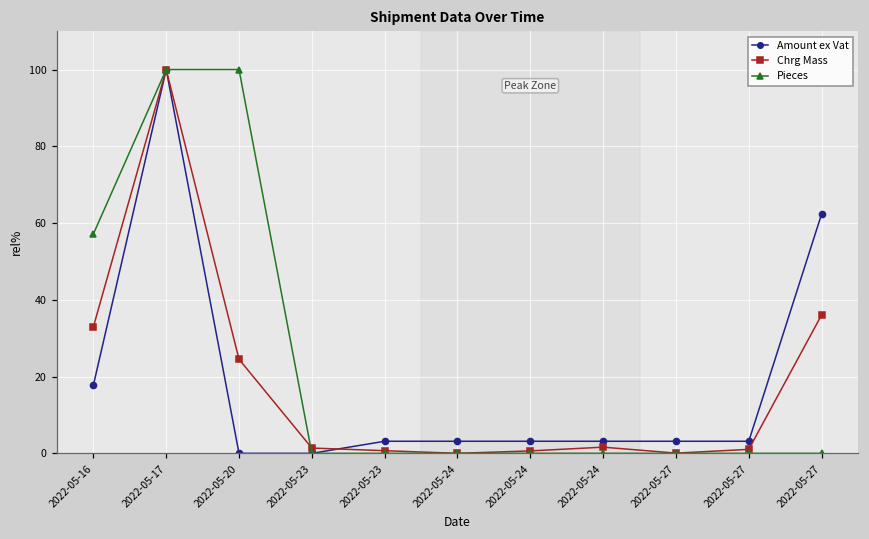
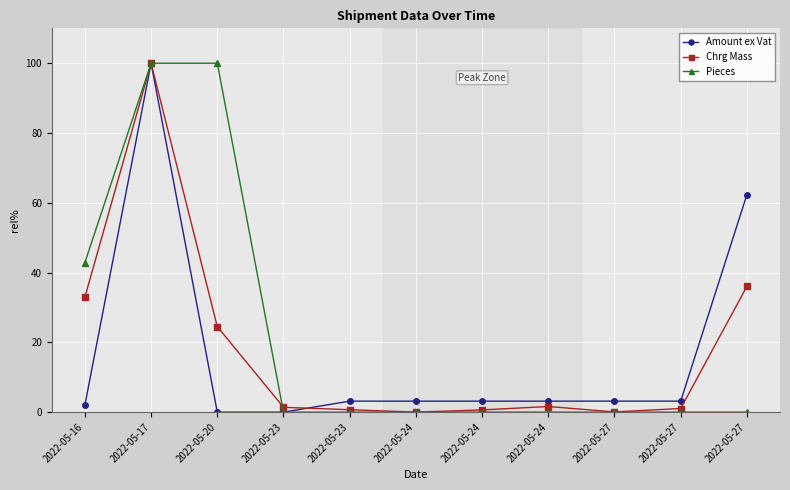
  {
    "Amount ex Vat": {
-     "2022-05-16": 18,
+     "2022-05-16": 2,
      "2022-05-20": 0
    },
    "Chrg Mass": {
      "2022-05-16": 33,
      "2022-05-20": 25
    },
    "Pieces": {
-     "2022-05-16": 57,
+     "2022-05-16": 43,
      "2022-05-20": 100
    }
  }
